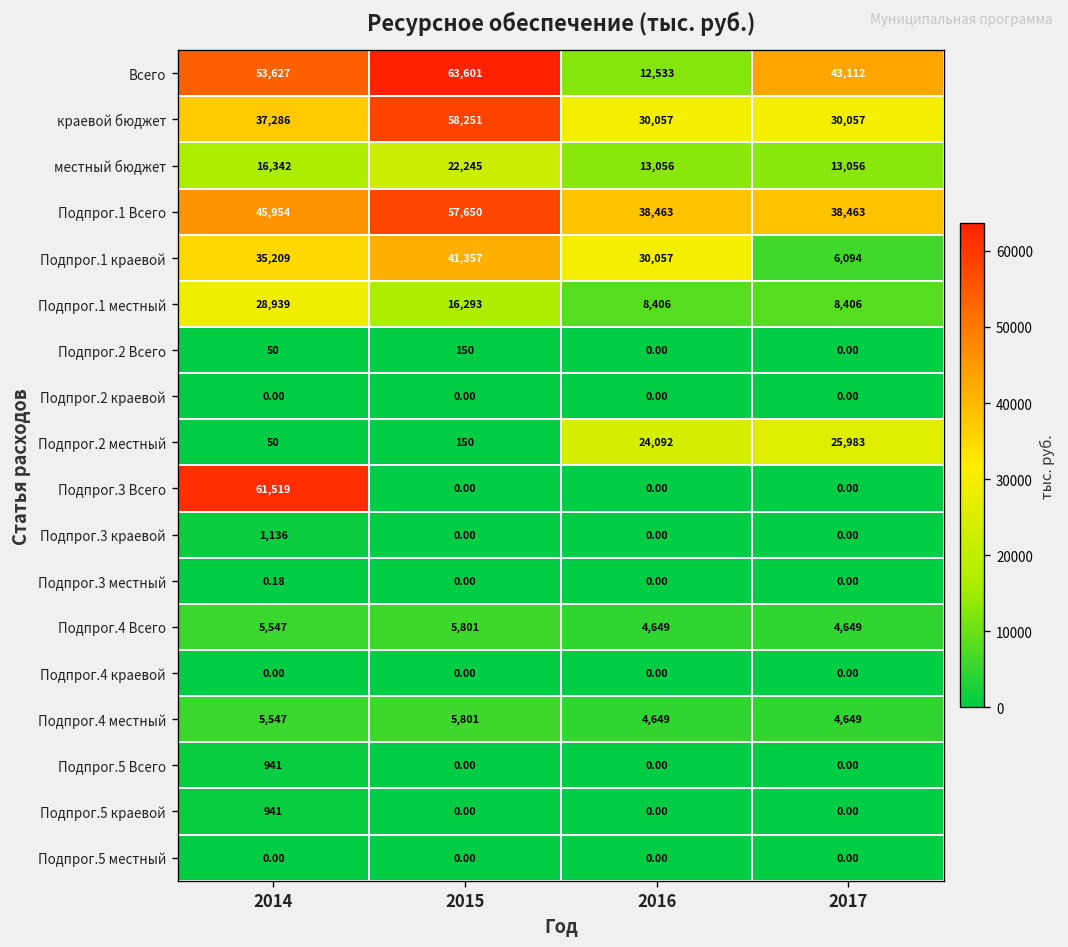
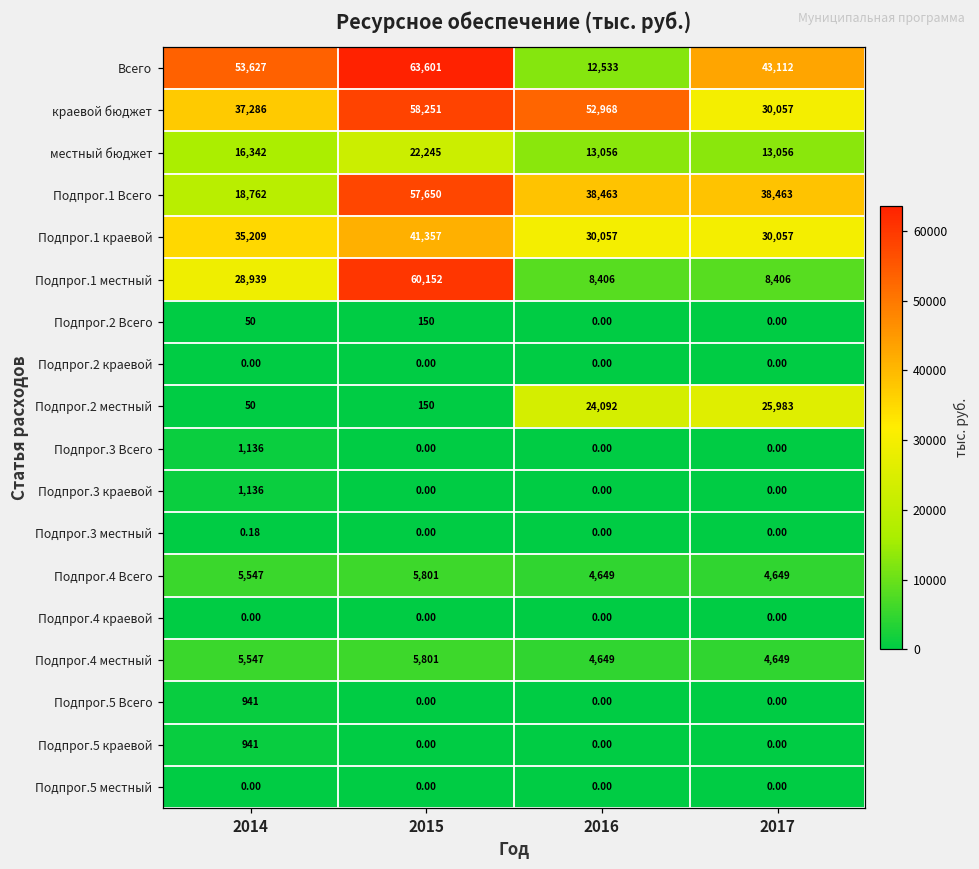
  {
    "Всего": {
      "2014": "53,627",
      "2015": "63,601",
      "2016": "12,533",
      "2017": "43,112"
    },
    "краевой бюджет": {
      "2014": "37,286",
      "2015": "58,251",
-     "2016": "30,057",
+     "2016": "52,968",
      "2017": "30,057"
    },
    "местный бюджет": {
      "2014": "16,342",
      "2015": "22,245",
      "2016": "13,056",
      "2017": "13,056"
    },
    "Подпрог.1 Всего": {
-     "2014": "45,954",
+     "2014": "18,762",
      "2015": "57,650",
      "2016": "38,463",
      "2017": "38,463"
    },
    "Подпрог.1 краевой": {
      "2014": "35,209",
      "2015": "41,357",
      "2016": "30,057",
-     "2017": "6,094"
+     "2017": "30,057"
    },
    "Подпрог.1 местный": {
      "2014": "28,939",
-     "2015": "16,293",
+     "2015": "60,152",
      "2016": "8,406",
      "2017": "8,406"
    },
    "Подпрог.2 Всего": {
      "2014": "50",
      "2015": "150",
      "2016": "0.00",
      "2017": "0.00"
    },
    "Подпрог.2 краевой": {
      "2014": "0.00",
      "2015": "0.00",
      "2016": "0.00",
      "2017": "0.00"
    },
    "Подпрог.2 местный": {
      "2014": "50",
      "2015": "150",
      "2016": "24,092",
      "2017": "25,983"
    },
    "Подпрог.3 Всего": {
-     "2014": "61,519",
+     "2014": "1,136",
      "2015": "0.00",
      "2016": "0.00",
      "2017": "0.00"
    },
    "Подпрог.3 краевой": {
      "2014": "1,136",
      "2015": "0.00",
      "2016": "0.00",
      "2017": "0.00"
    },
    "Подпрог.3 местный": {
      "2014": "0.18",
      "2015": "0.00",
      "2016": "0.00",
      "2017": "0.00"
    },
    "Подпрог.4 Всего": {
      "2014": "5,547",
      "2015": "5,801",
      "2016": "4,649",
      "2017": "4,649"
    },
    "Подпрог.4 краевой": {
      "2014": "0.00",
      "2015": "0.00",
      "2016": "0.00",
      "2017": "0.00"
    },
    "Подпрог.4 местный": {
      "2014": "5,547",
      "2015": "5,801",
      "2016": "4,649",
      "2017": "4,649"
    },
    "Подпрог.5 Всего": {
      "2014": "941",
      "2015": "0.00",
      "2016": "0.00",
      "2017": "0.00"
    },
    "Подпрог.5 краевой": {
      "2014": "941",
      "2015": "0.00",
      "2016": "0.00",
      "2017": "0.00"
    },
    "Подпрог.5 местный": {
      "2014": "0.00",
      "2015": "0.00",
      "2016": "0.00",
      "2017": "0.00"
    }
  }
